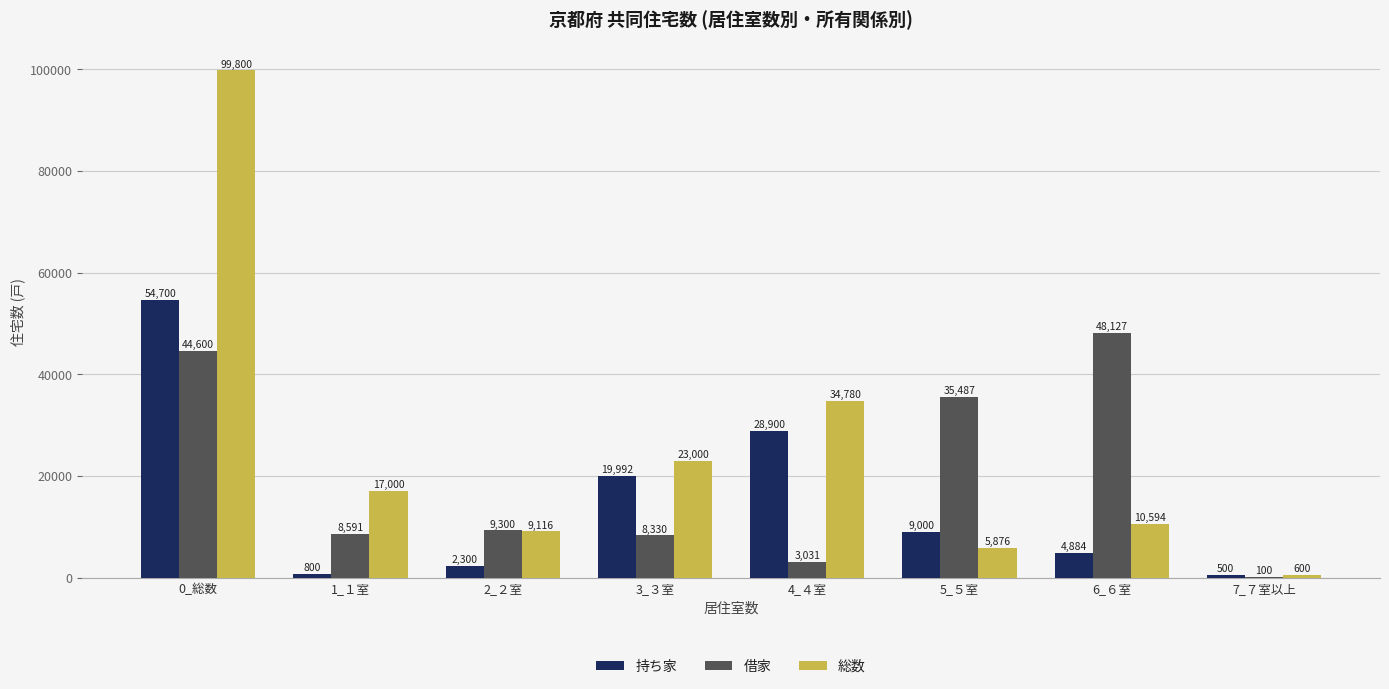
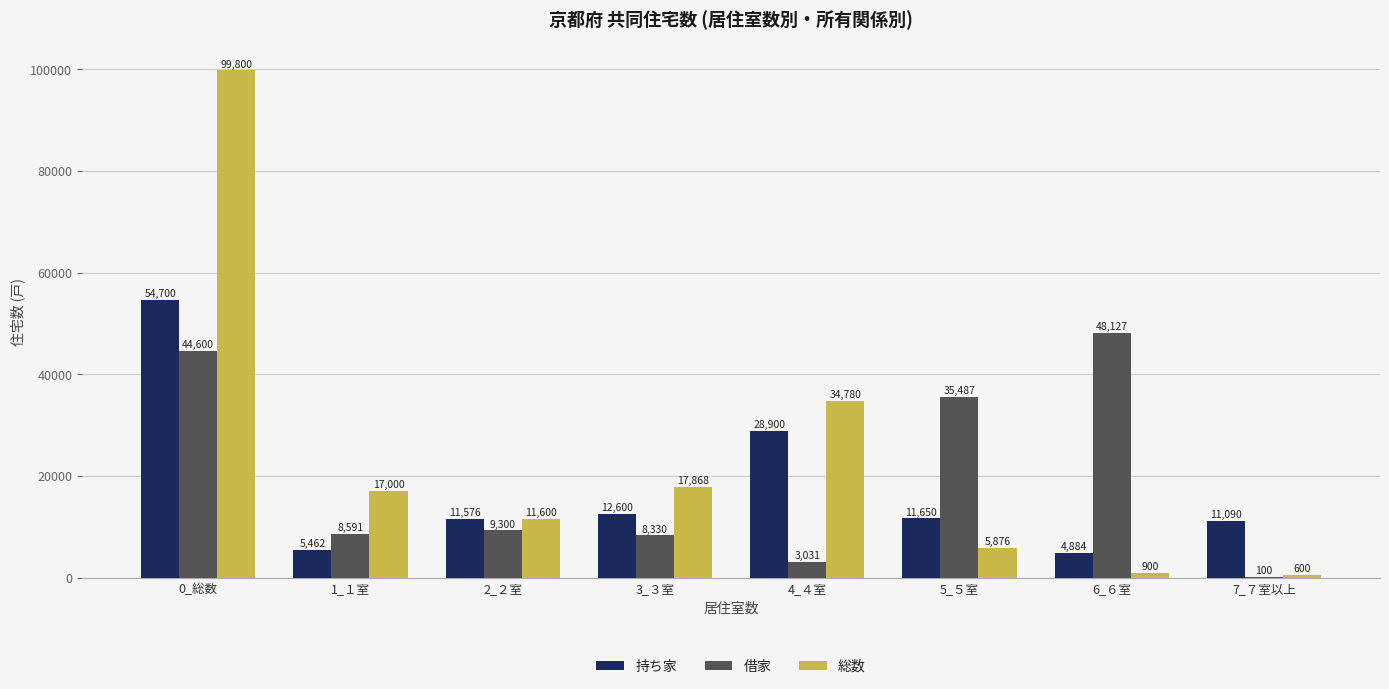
  {
    "持ち家": {
      "0_総数": "54,700",
-     "1_１室": "800",
-     "2_２室": "2,300",
-     "3_３室": "19,992",
+     "1_１室": "5,462",
+     "2_２室": "11,576",
+     "3_３室": "12,600",
      "4_４室": "28,900",
-     "5_５室": "9,000",
+     "5_５室": "11,650",
      "6_６室": "4,884",
-     "7_７室以上": "500"
+     "7_７室以上": "11,090"
    },
    "借家": {
      "0_総数": "44,600",
      "1_１室": "8,591",
      "2_２室": "9,300",
      "3_３室": "8,330",
      "4_４室": "3,031",
      "5_５室": "35,487",
      "6_６室": "48,127",
      "7_７室以上": "100"
    },
    "総数": {
      "0_総数": "99,800",
      "1_１室": "17,000",
-     "2_２室": "9,116",
-     "3_３室": "23,000",
+     "2_２室": "11,600",
+     "3_３室": "17,868",
      "4_４室": "34,780",
      "5_５室": "5,876",
-     "6_６室": "10,594",
+     "6_６室": "900",
      "7_７室以上": "600"
    }
  }
